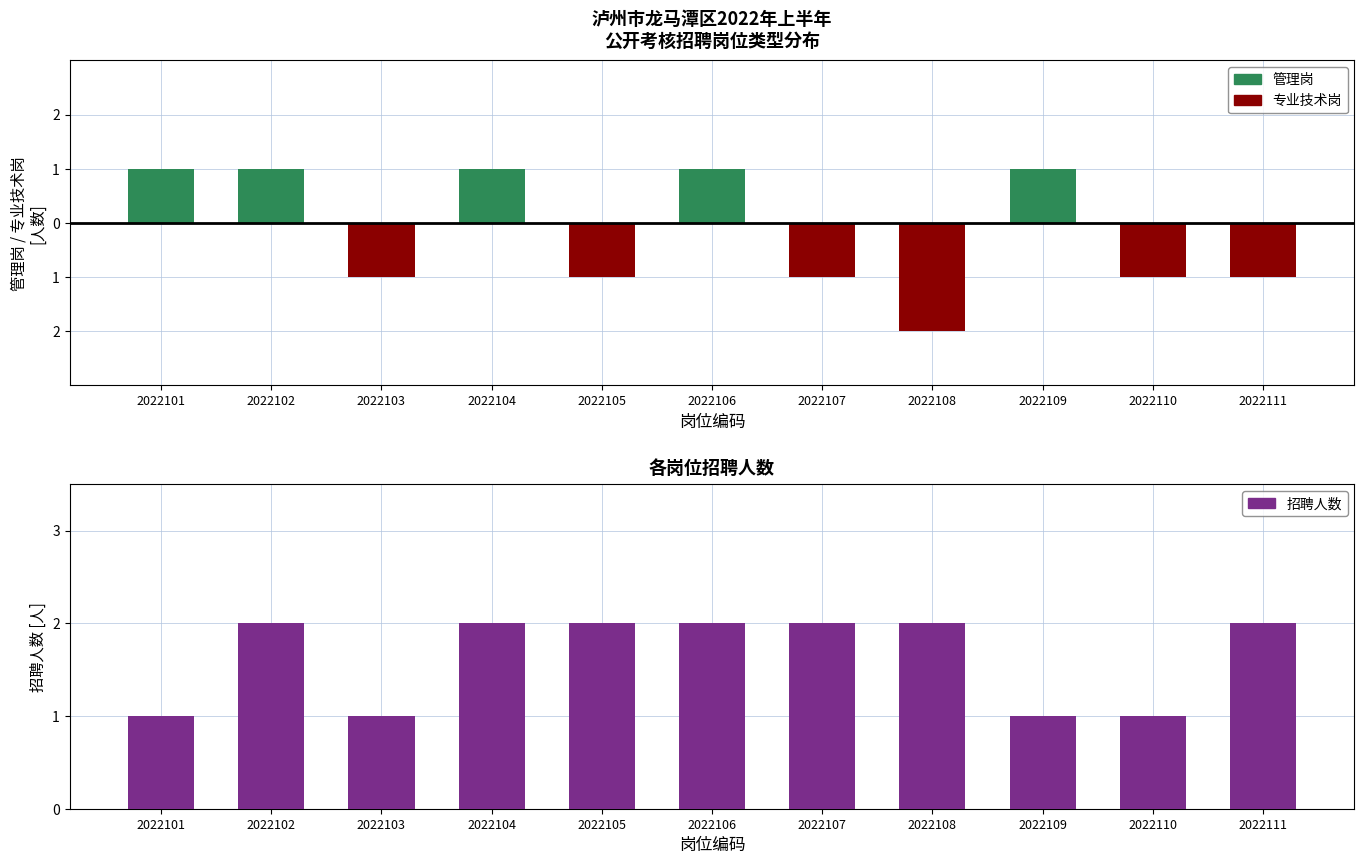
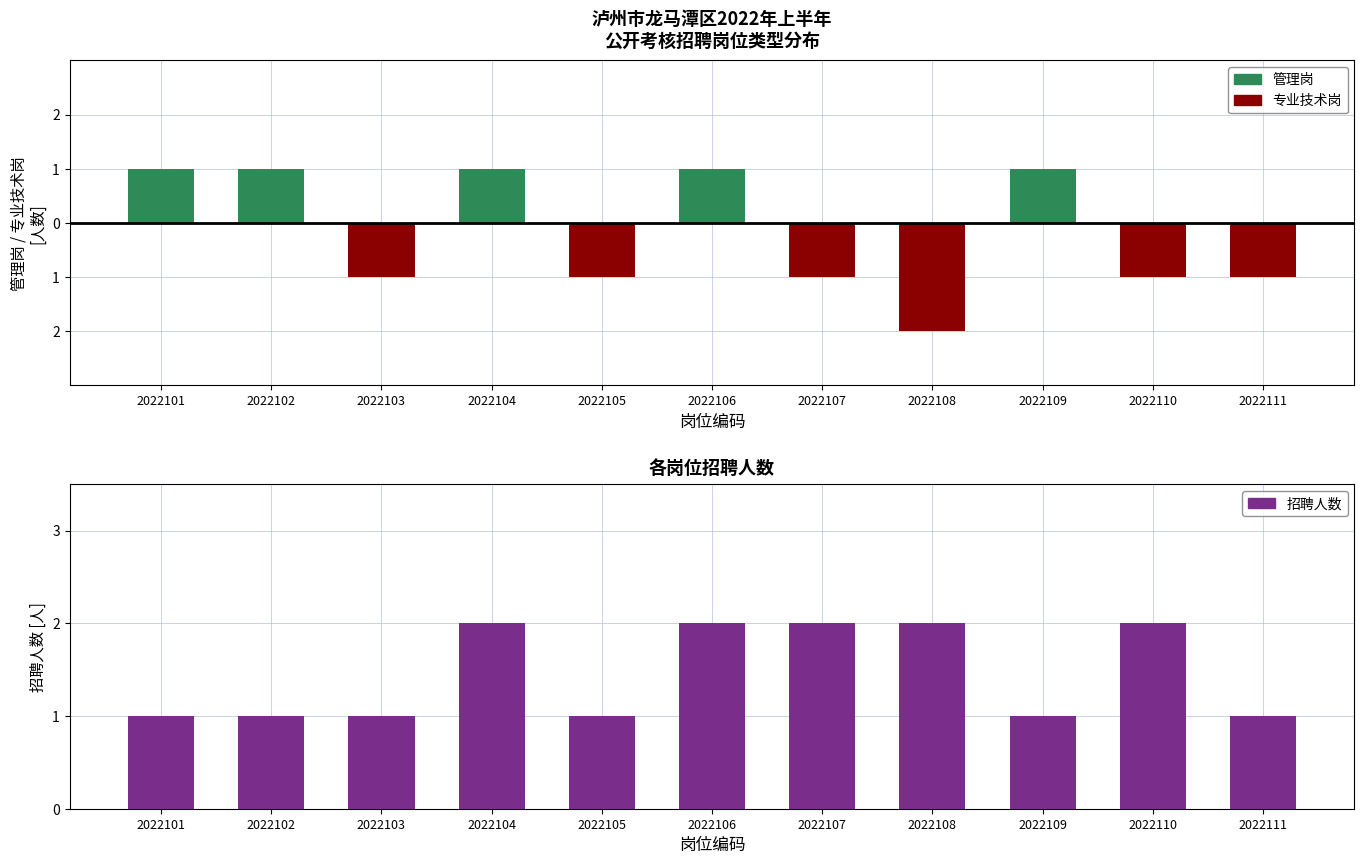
  {
    "各岗位招聘人数": {
      "2022101": 1,
-     "2022102": 2,
+     "2022102": 1,
      "2022103": 1,
      "2022104": 2,
-     "2022105": 2,
+     "2022105": 1,
      "2022106": 2,
      "2022107": 2,
      "2022108": 2,
      "2022109": 1,
-     "2022110": 1,
-     "2022111": 2
+     "2022110": 2,
+     "2022111": 1
    }
  }
